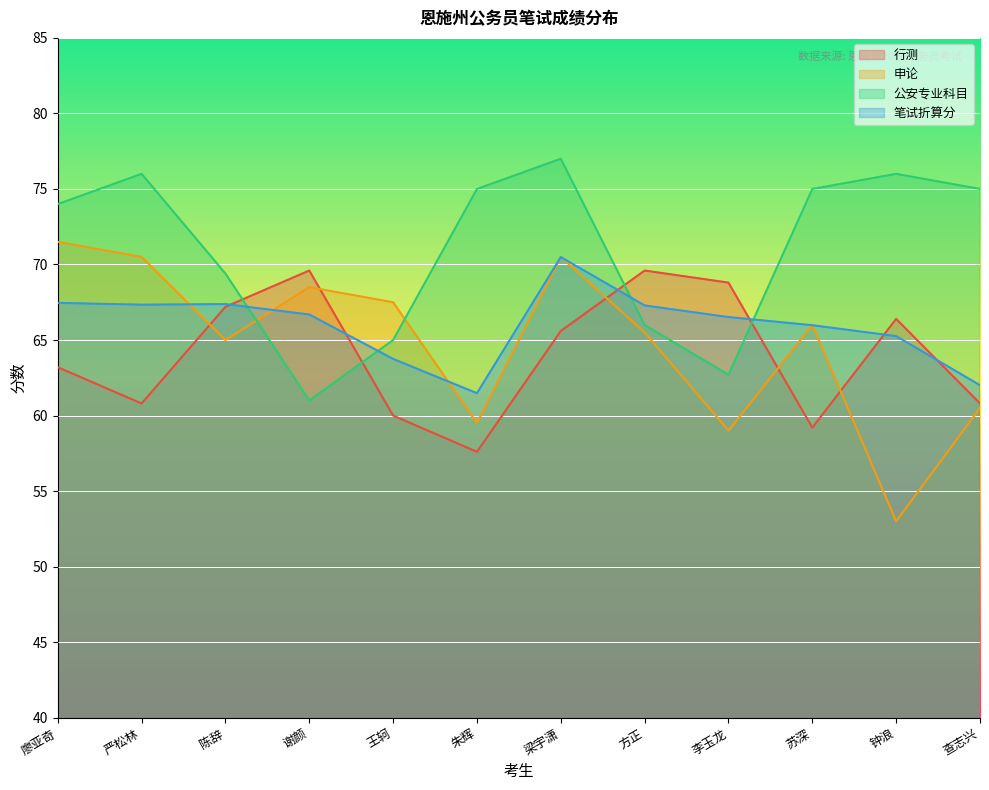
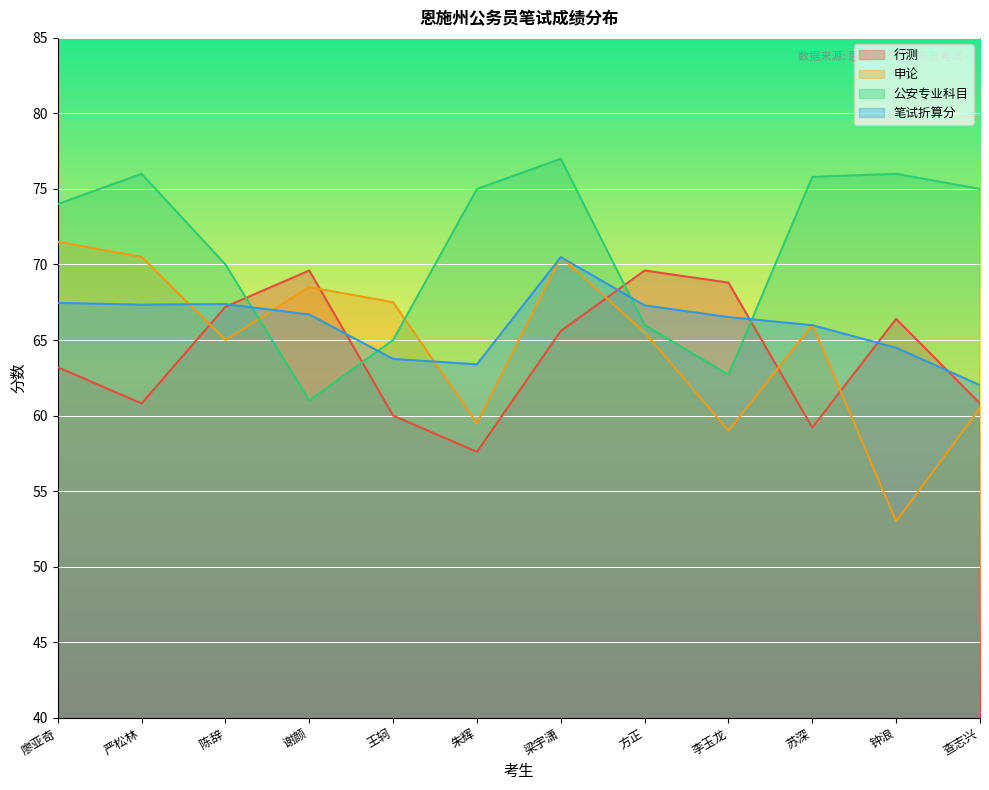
  {
    "公安专业科目": {
      "廖亚奇": 74.0,
      "严松林": 76.0,
-     "陈辞": 69.4,
+     "陈辞": 70.0,
      "谢颜": 61.0,
      "王轲": 65.0,
      "朱辉": 75.0,
      "梁宇潇": 77.0,
      "方正": 66.0,
      "李玉龙": 62.7,
-     "苏深": 75.0,
+     "苏深": 75.8,
      "钟浪": 76.0,
      "查志兴": 75.0
    },
    "笔试折算分": {
      "廖亚奇": 67.5,
      "严松林": 67.3,
      "陈辞": 67.4,
      "谢颜": 66.7,
      "王轲": 63.8,
-     "朱辉": 61.5,
+     "朱辉": 63.4,
      "方正": 67.3,
      "李玉龙": 66.5,
-     "钟浪": 65.3,
+     "钟浪": 64.5,
      "查志兴": 62.0
    }
  }
